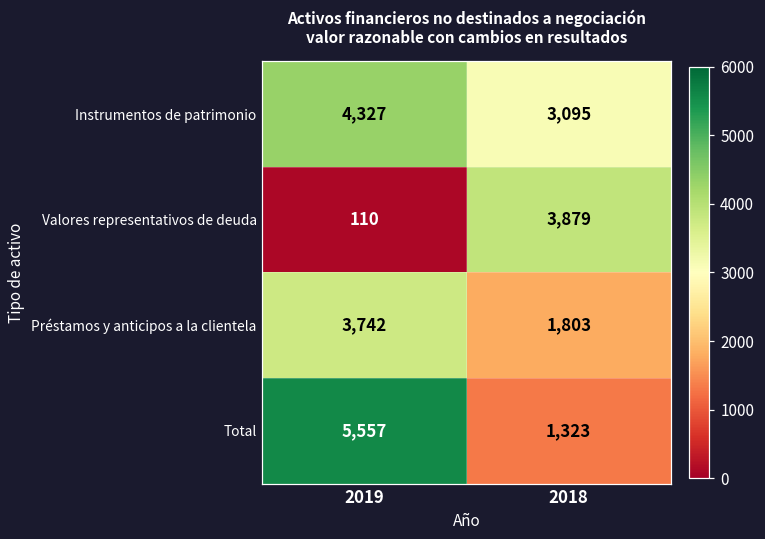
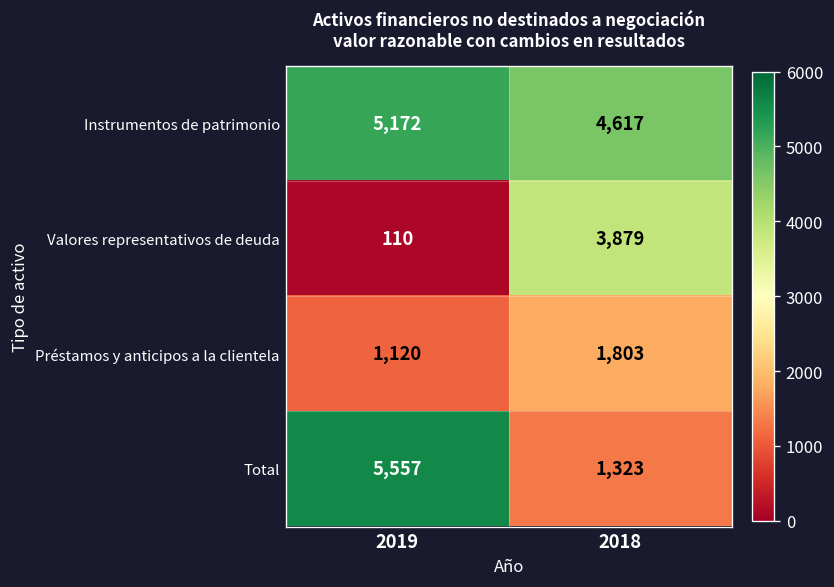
  {
    "Instrumentos de patrimonio": {
-     "2019": "4,327",
-     "2018": "3,095"
+     "2019": "5,172",
+     "2018": "4,617"
    },
    "Valores representativos de deuda": {
      "2019": "110",
      "2018": "3,879"
    },
    "Préstamos y anticipos a la clientela": {
-     "2019": "3,742",
+     "2019": "1,120",
      "2018": "1,803"
    },
    "Total": {
      "2019": "5,557",
      "2018": "1,323"
    }
  }
